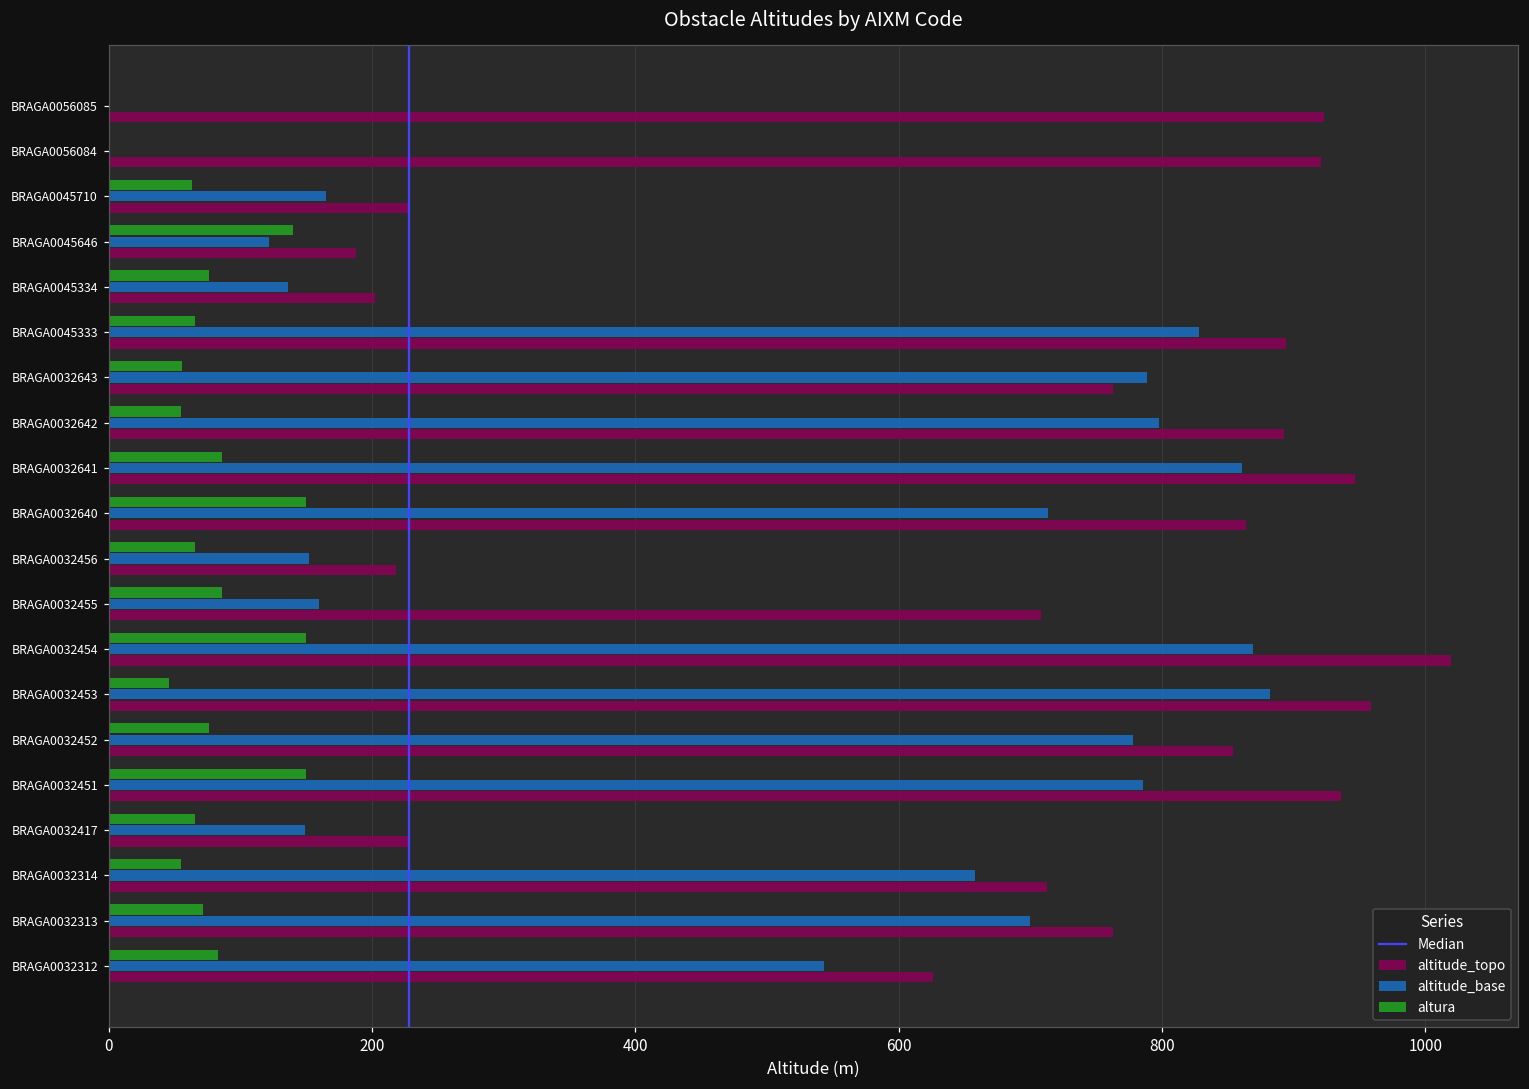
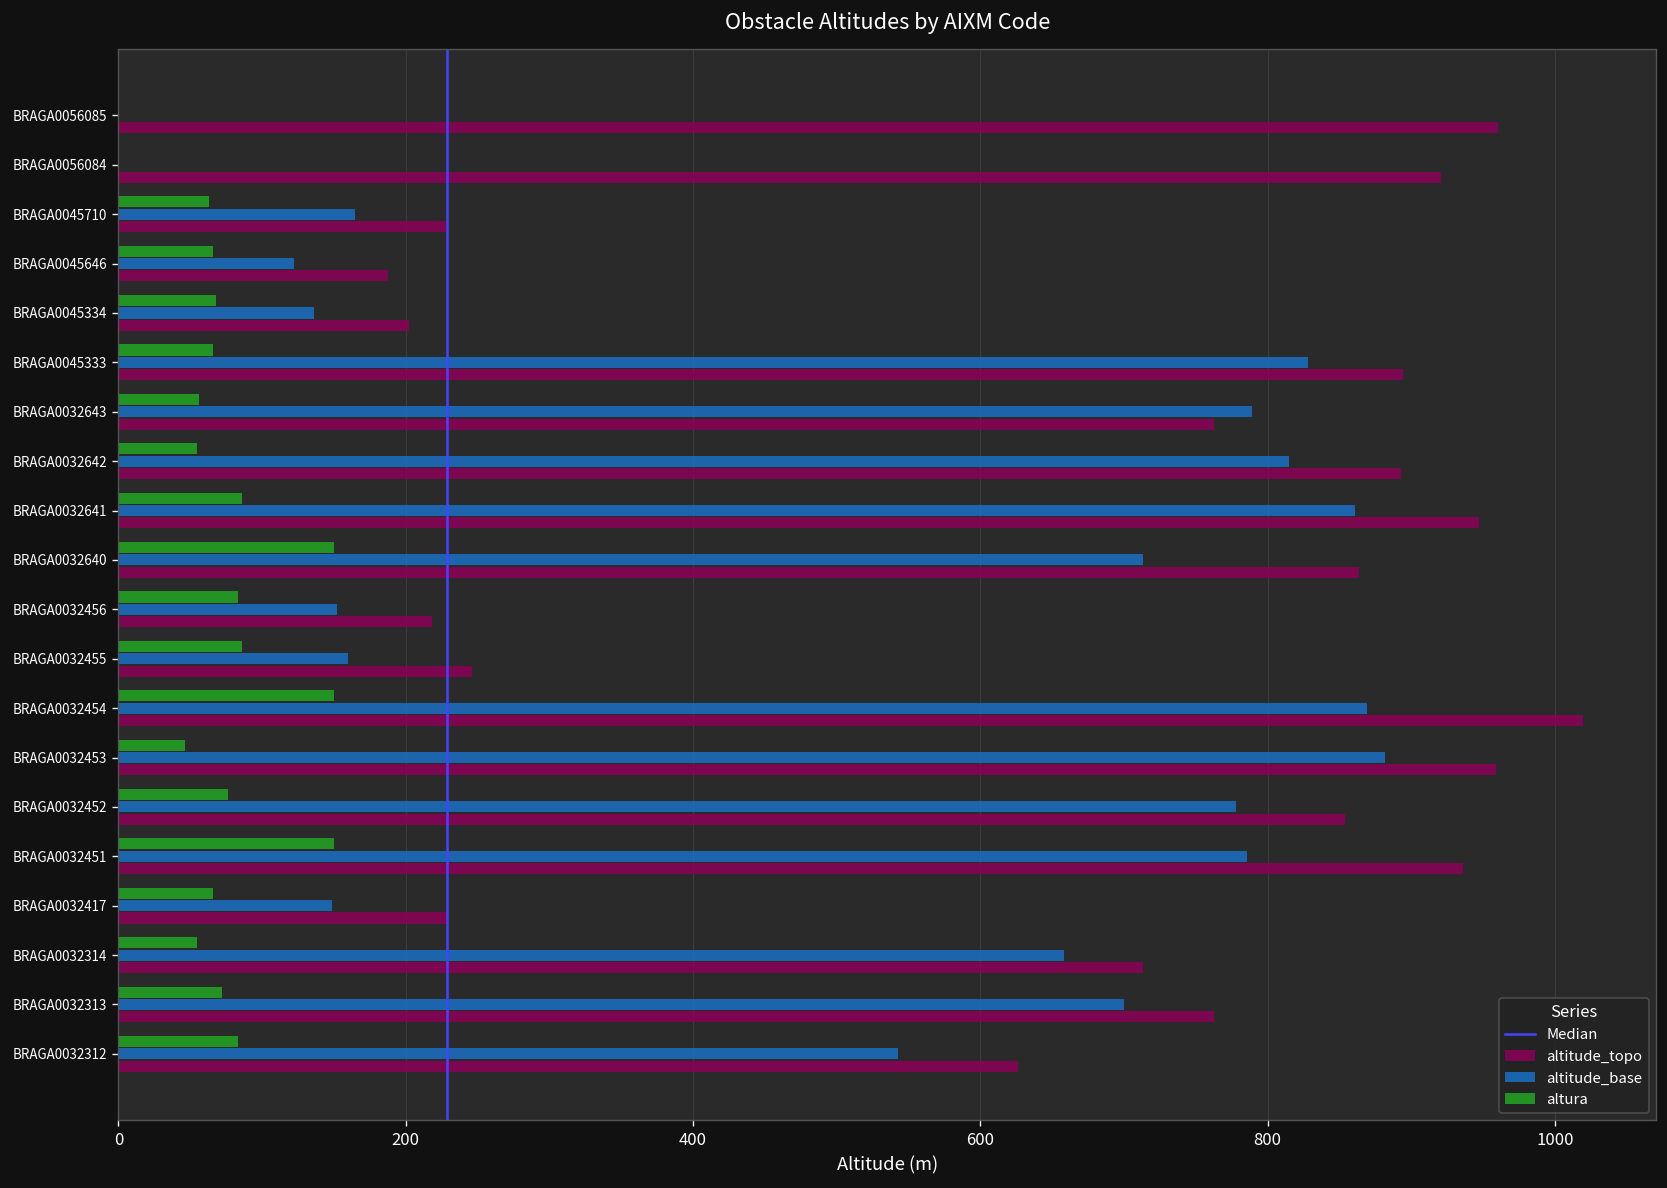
  {
    "altitude_topo": {
-     "BRAGA0056085": 923,
+     "BRAGA0056085": 960,
      "BRAGA0056084": 921,
      "BRAGA0045710": 228,
      "BRAGA0045646": 188,
      "BRAGA0045334": 202,
      "BRAGA0045333": 894,
      "BRAGA0032643": 763,
      "BRAGA0032642": 893,
      "BRAGA0032641": 947,
      "BRAGA0032640": 864,
      "BRAGA0032456": 218,
-     "BRAGA0032455": 708,
+     "BRAGA0032455": 246,
      "BRAGA0032454": 1020,
      "BRAGA0032453": 959,
      "BRAGA0032452": 854,
      "BRAGA0032451": 936,
      "BRAGA0032417": 229,
      "BRAGA0032314": 713,
      "BRAGA0032313": 763,
      "BRAGA0032312": 626
    },
    "altitude_base": {
      "BRAGA0056085": 0,
      "BRAGA0056084": 0,
      "BRAGA0045710": 165,
      "BRAGA0045646": 122,
      "BRAGA0045334": 136,
      "BRAGA0045333": 828,
      "BRAGA0032643": 789,
-     "BRAGA0032642": 798,
+     "BRAGA0032642": 815,
      "BRAGA0032641": 861,
      "BRAGA0032640": 714,
      "BRAGA0032456": 152,
      "BRAGA0032455": 160,
      "BRAGA0032454": 870,
      "BRAGA0032453": 882,
      "BRAGA0032452": 778,
      "BRAGA0032451": 786,
      "BRAGA0032417": 149,
      "BRAGA0032314": 658,
      "BRAGA0032313": 700,
      "BRAGA0032312": 543
    },
    "altura": {
      "BRAGA0056085": 0,
      "BRAGA0056084": 0,
      "BRAGA0045710": 63,
-     "BRAGA0045646": 140,
-     "BRAGA0045334": 76,
+     "BRAGA0045646": 66,
+     "BRAGA0045334": 68,
      "BRAGA0045333": 66,
      "BRAGA0032643": 56,
      "BRAGA0032642": 55,
      "BRAGA0032641": 86,
      "BRAGA0032640": 150,
-     "BRAGA0032456": 66,
+     "BRAGA0032456": 83,
      "BRAGA0032455": 86,
      "BRAGA0032454": 150,
      "BRAGA0032453": 46,
      "BRAGA0032452": 76,
      "BRAGA0032451": 150,
      "BRAGA0032417": 66,
      "BRAGA0032314": 55,
      "BRAGA0032313": 72,
      "BRAGA0032312": 83
    }
  }
